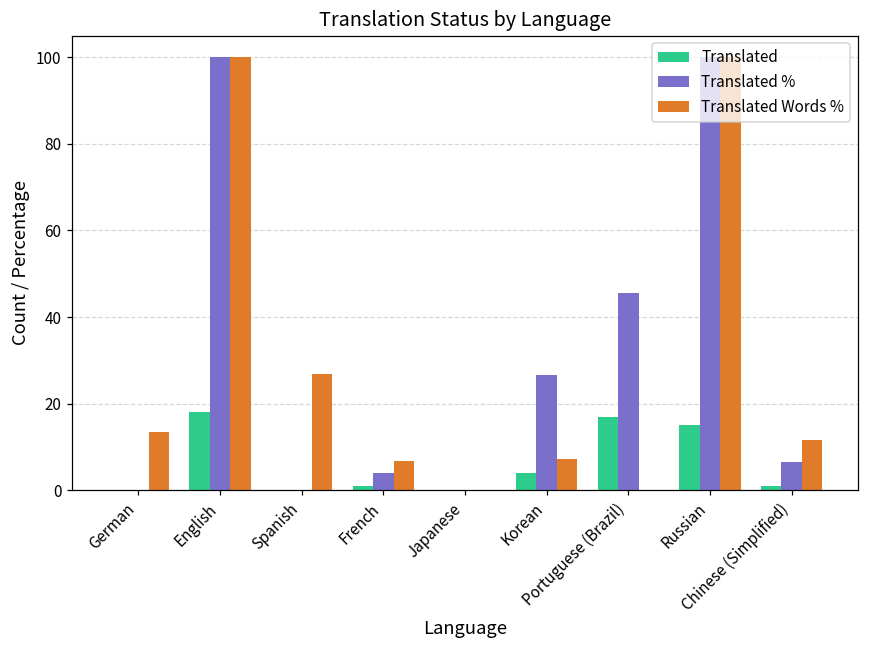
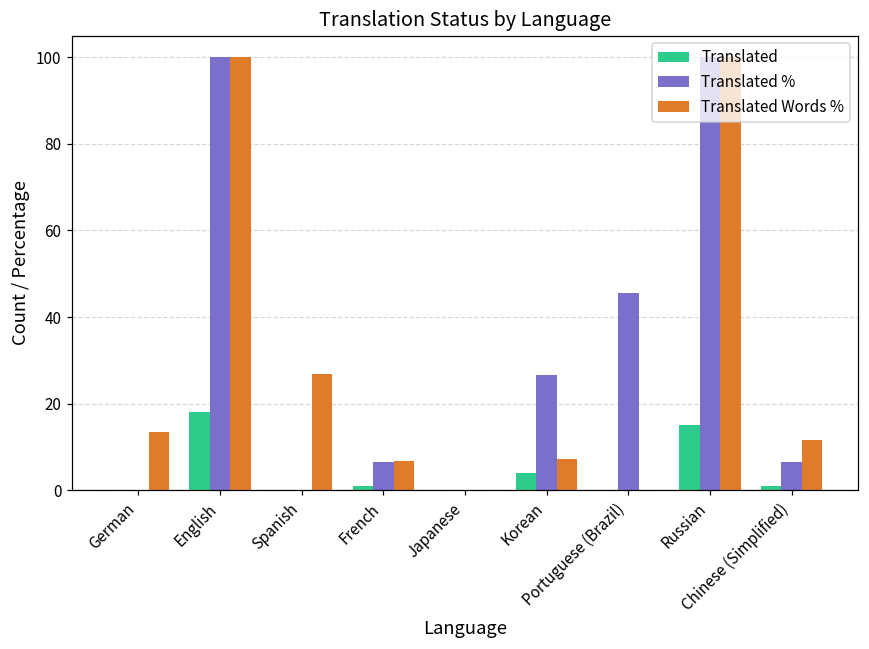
  {
    "Translated": {
      "German": 0,
      "English": 18,
      "Spanish": 0,
      "French": 1,
      "Japanese": 0,
      "Korean": 4,
-     "Portuguese (Brazil)": 17,
+     "Portuguese (Brazil)": 0,
      "Russian": 15,
      "Chinese (Simplified)": 1
    },
    "Translated %": {
      "German": 0,
      "English": 100,
      "Spanish": 0,
-     "French": 4,
+     "French": 7,
      "Japanese": 0,
      "Korean": 27,
      "Portuguese (Brazil)": 46,
      "Chinese (Simplified)": 7
    },
    "Translated Words %": {
      "German": 13,
      "English": 100,
      "Spanish": 27,
      "French": 7,
      "Japanese": 0,
      "Korean": 7,
      "Portuguese (Brazil)": 0,
      "Chinese (Simplified)": 12
    }
  }
